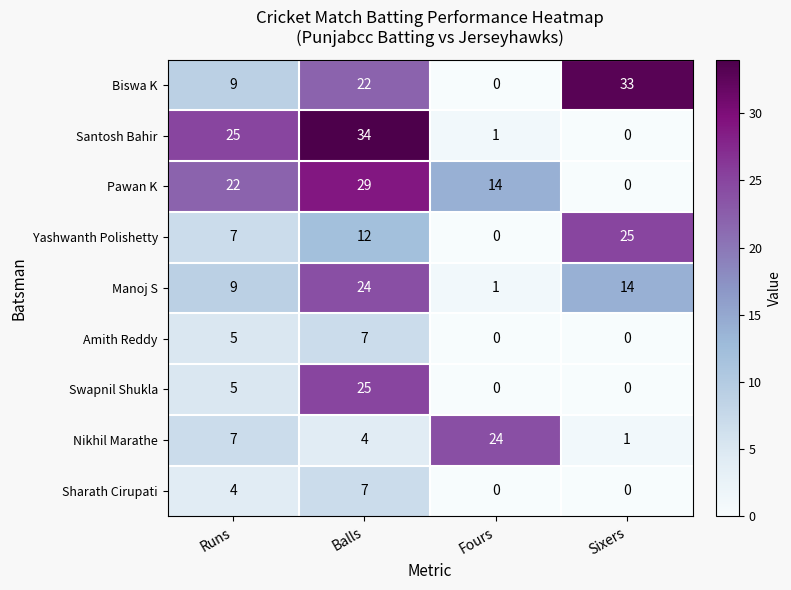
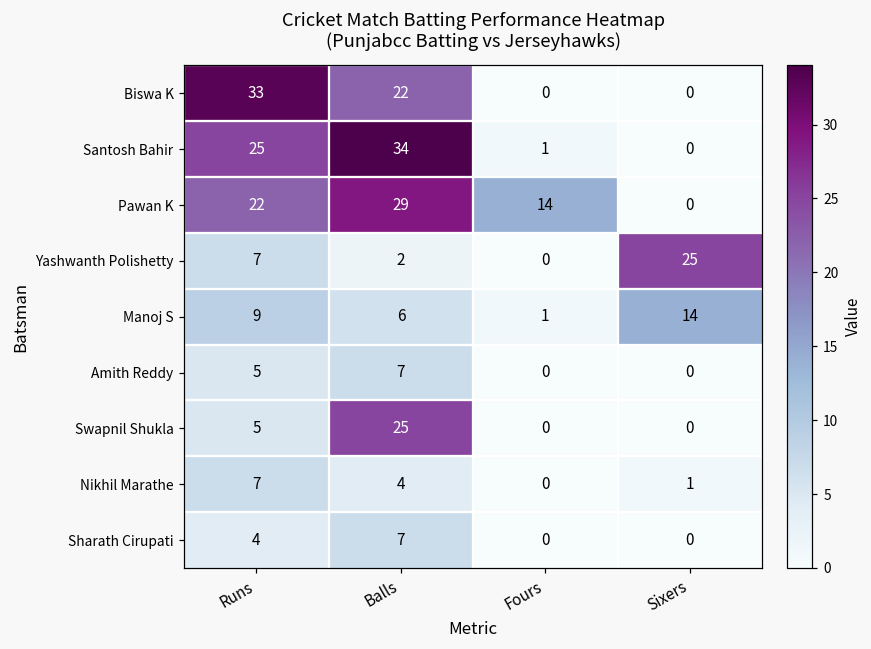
  {
    "Biswa K": {
-     "Runs": 9,
+     "Runs": 33,
      "Balls": 22,
      "Fours": 0,
-     "Sixers": 33
+     "Sixers": 0
    },
    "Santosh Bahir": {
      "Runs": 25,
      "Balls": 34,
      "Fours": 1,
      "Sixers": 0
    },
    "Pawan K": {
      "Runs": 22,
      "Balls": 29,
      "Fours": 14,
      "Sixers": 0
    },
    "Yashwanth Polishetty": {
      "Runs": 7,
-     "Balls": 12,
+     "Balls": 2,
      "Fours": 0,
      "Sixers": 25
    },
    "Manoj S": {
      "Runs": 9,
-     "Balls": 24,
+     "Balls": 6,
      "Fours": 1,
      "Sixers": 14
    },
    "Amith Reddy": {
      "Runs": 5,
      "Balls": 7,
      "Fours": 0,
      "Sixers": 0
    },
    "Swapnil Shukla": {
      "Runs": 5,
      "Balls": 25,
      "Fours": 0,
      "Sixers": 0
    },
    "Nikhil Marathe": {
      "Runs": 7,
      "Balls": 4,
-     "Fours": 24,
+     "Fours": 0,
      "Sixers": 1
    },
    "Sharath Cirupati": {
      "Runs": 4,
      "Balls": 7,
      "Fours": 0,
      "Sixers": 0
    }
  }
